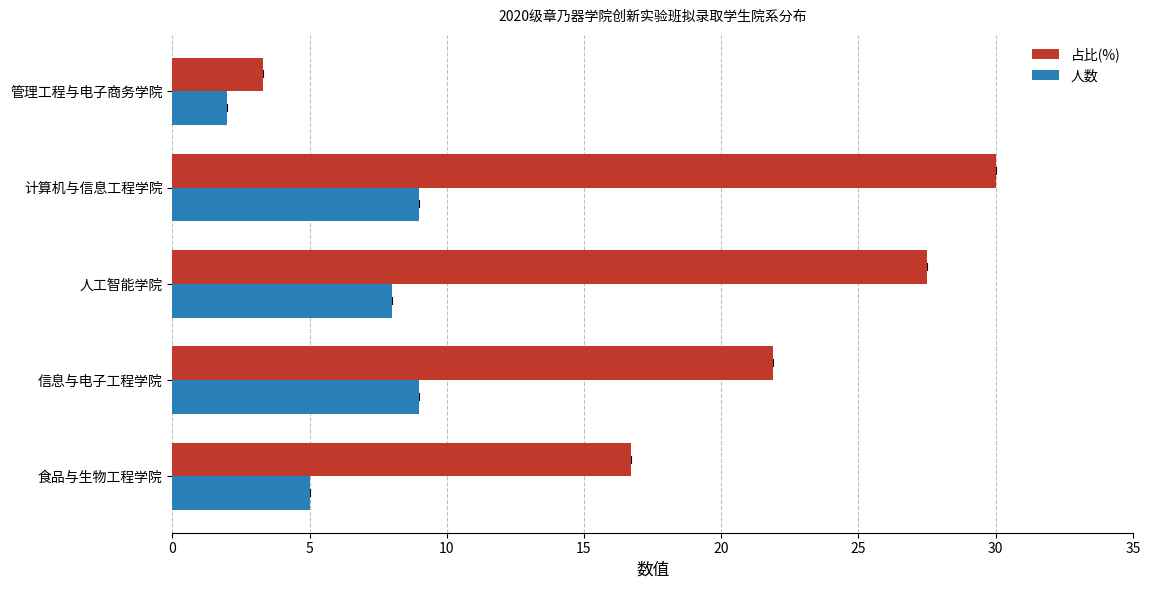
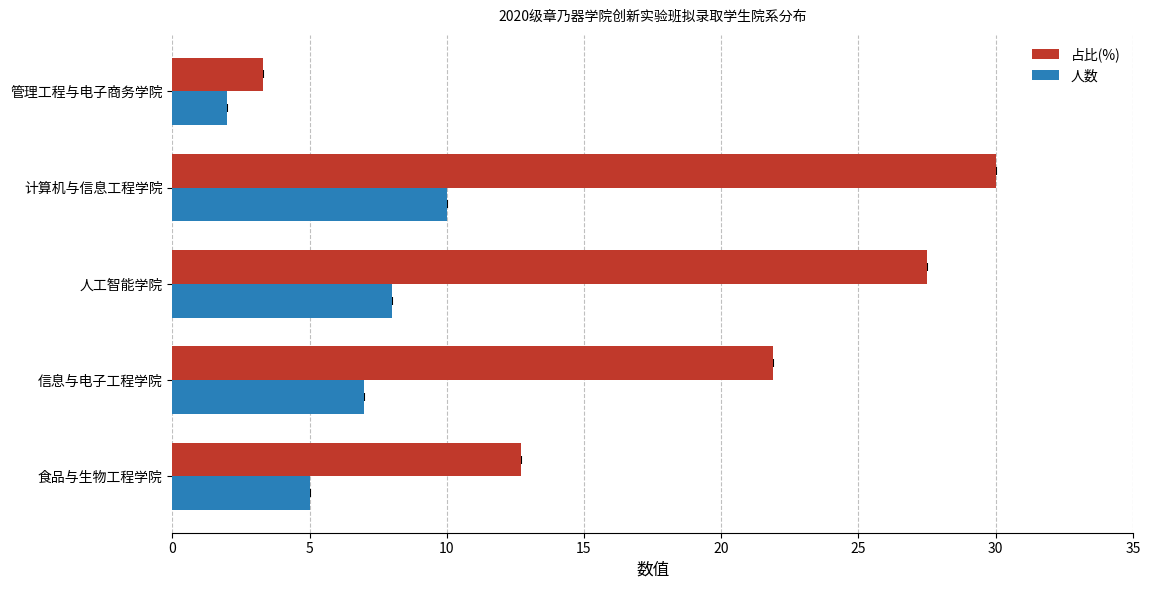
  {
    "占比(%)": {
      "管理工程与电子商务学院": 3.3,
      "计算机与信息工程学院": 30.0,
      "人工智能学院": 27.5,
      "信息与电子工程学院": 21.9,
-     "食品与生物工程学院": 16.7
+     "食品与生物工程学院": 12.7
    },
    "人数": {
      "管理工程与电子商务学院": 2,
-     "计算机与信息工程学院": 9,
+     "计算机与信息工程学院": 10,
      "人工智能学院": 8,
-     "信息与电子工程学院": 9,
+     "信息与电子工程学院": 7,
      "食品与生物工程学院": 5
    }
  }
